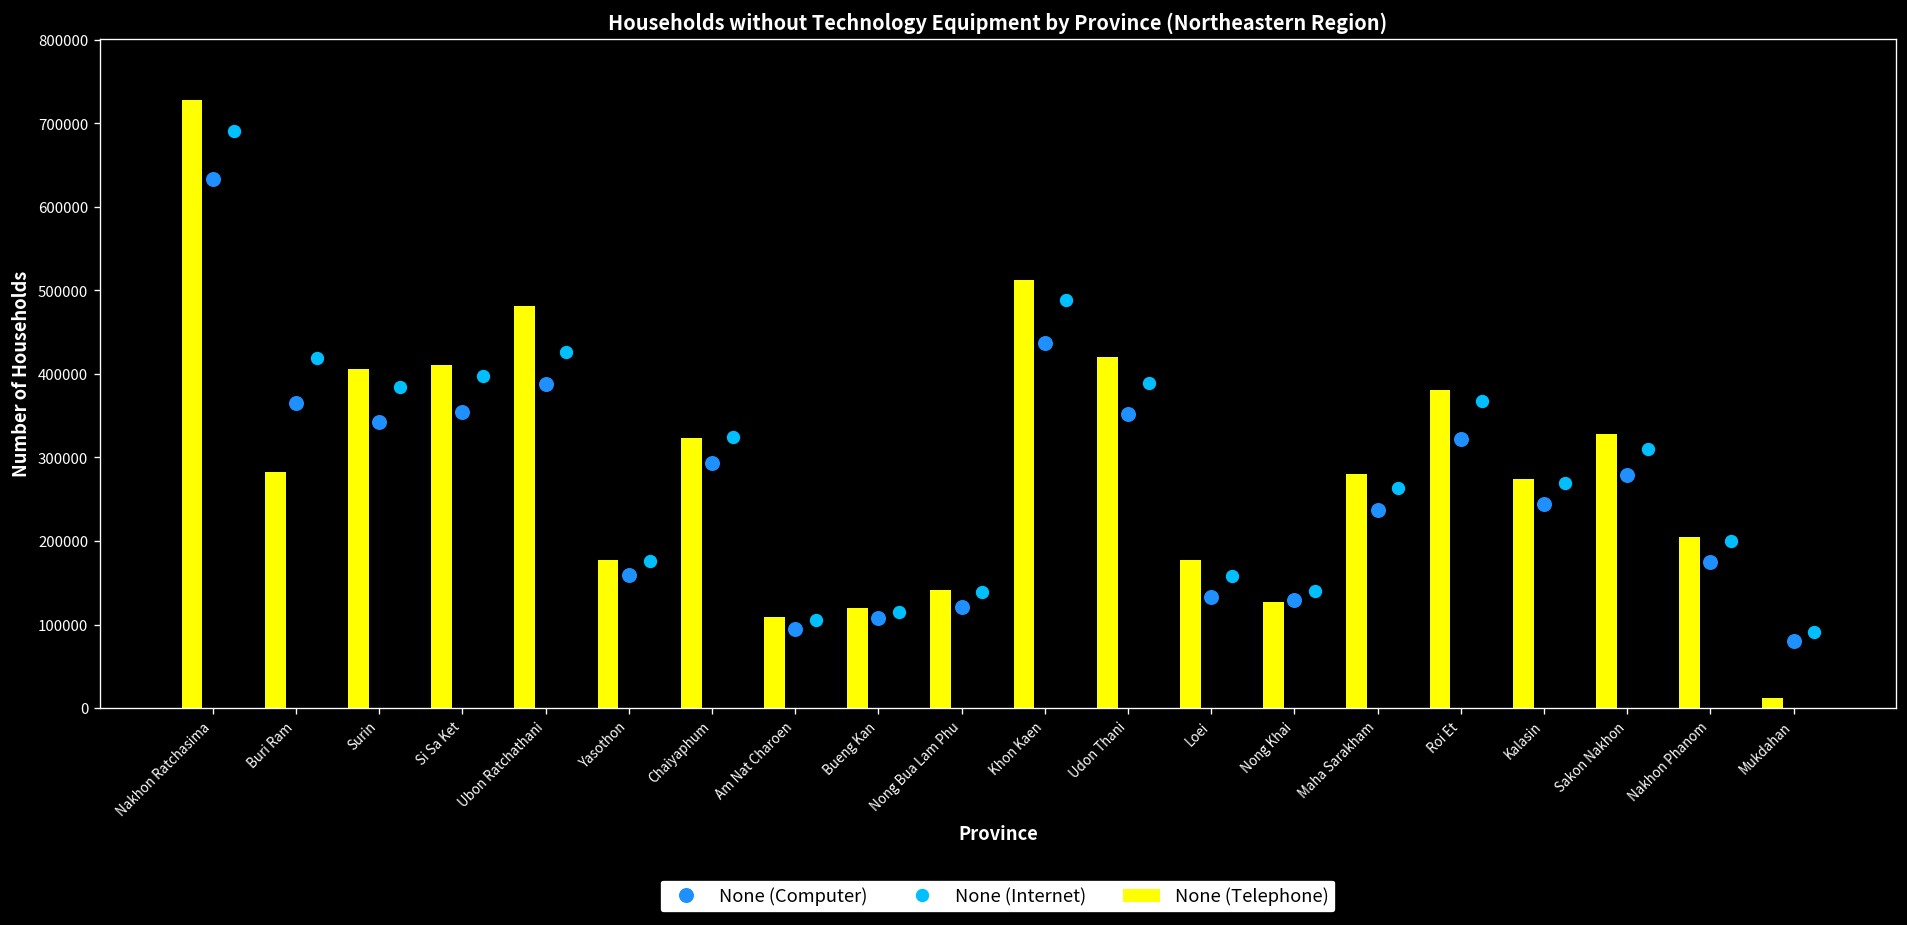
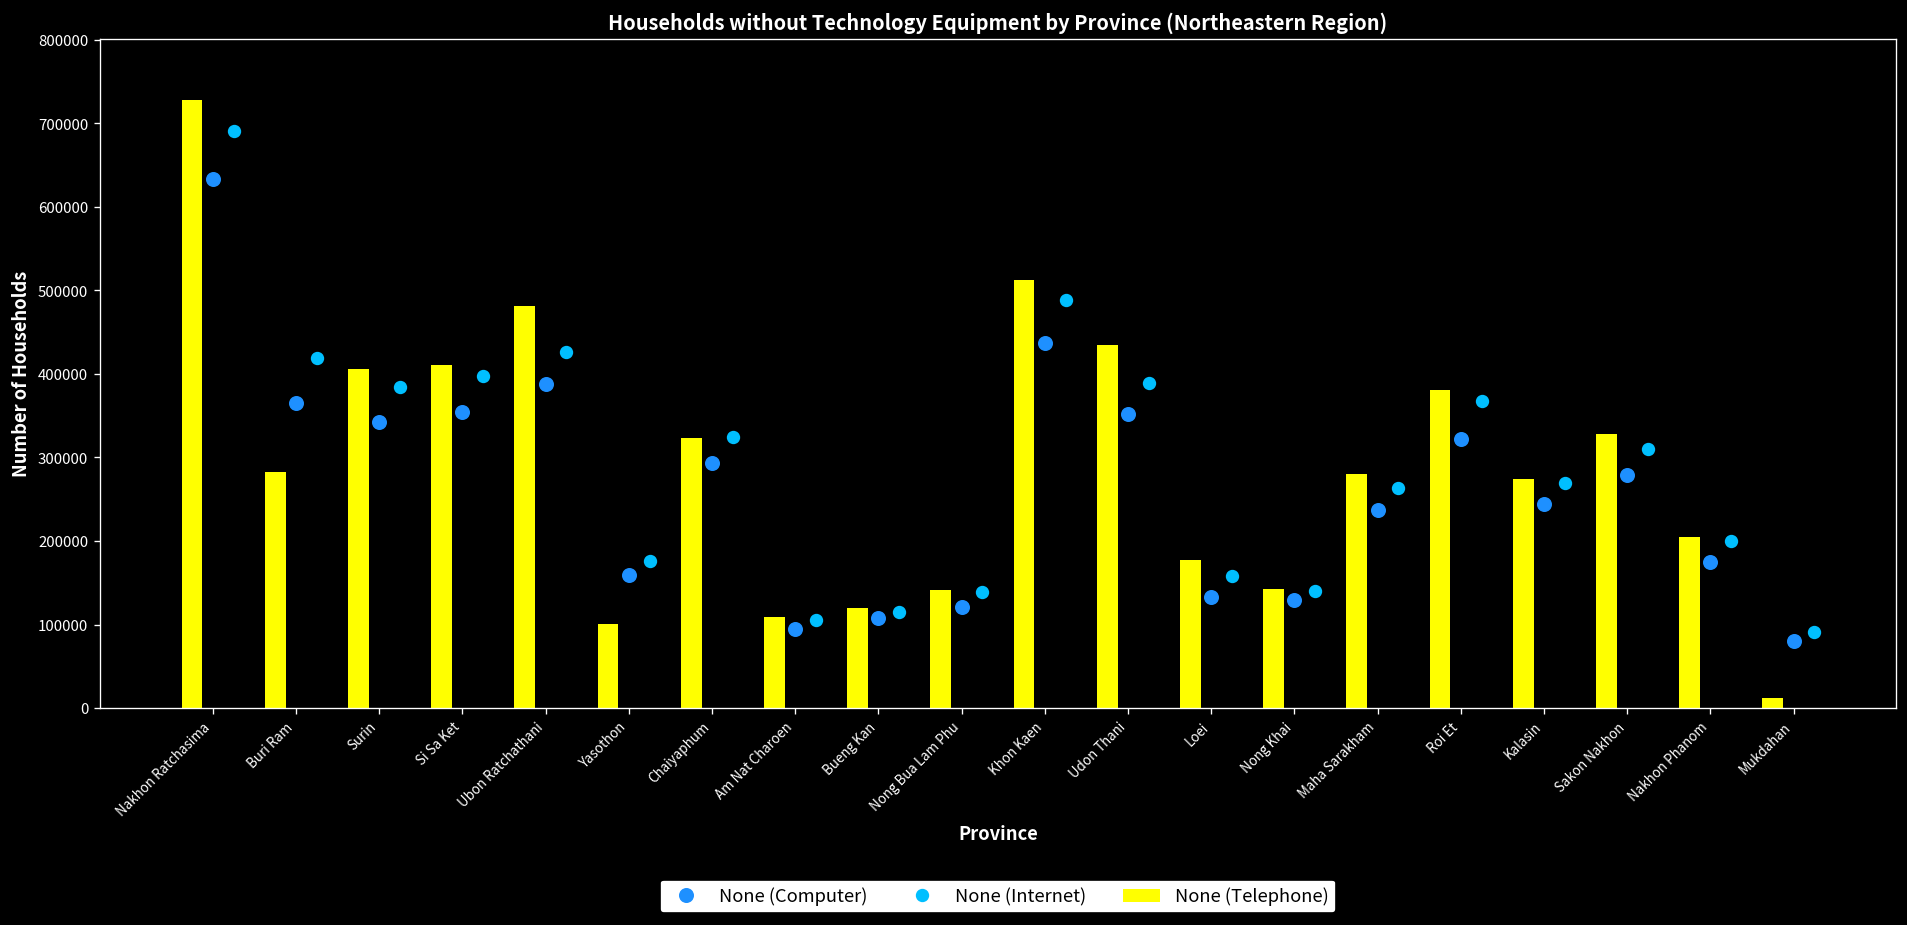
  {
    "None (Telephone)": {
      "Nakhon Ratchasima": 730000,
      "Buri Ram": 280000,
      "Surin": 410000,
      "Si Sa Ket": 410000,
      "Ubon Ratchathani": 480000,
-     "Yasothon": 180000,
+     "Yasothon": 100000,
      "Chaiyaphum": 320000,
      "Am Nat Charoen": 110000,
      "Bueng Kan": 120000,
      "Nong Bua Lam Phu": 140000,
      "Khon Kaen": 510000,
-     "Udon Thani": 420000,
+     "Udon Thani": 430000,
      "Loei": 180000,
-     "Nong Khai": 130000,
+     "Nong Khai": 140000,
      "Maha Sarakham": 280000,
      "Roi Et": 380000,
      "Kalasin": 270000,
      "Sakon Nakhon": 330000,
      "Nakhon Phanom": 210000,
      "Mukdahan": 10000
    }
  }
